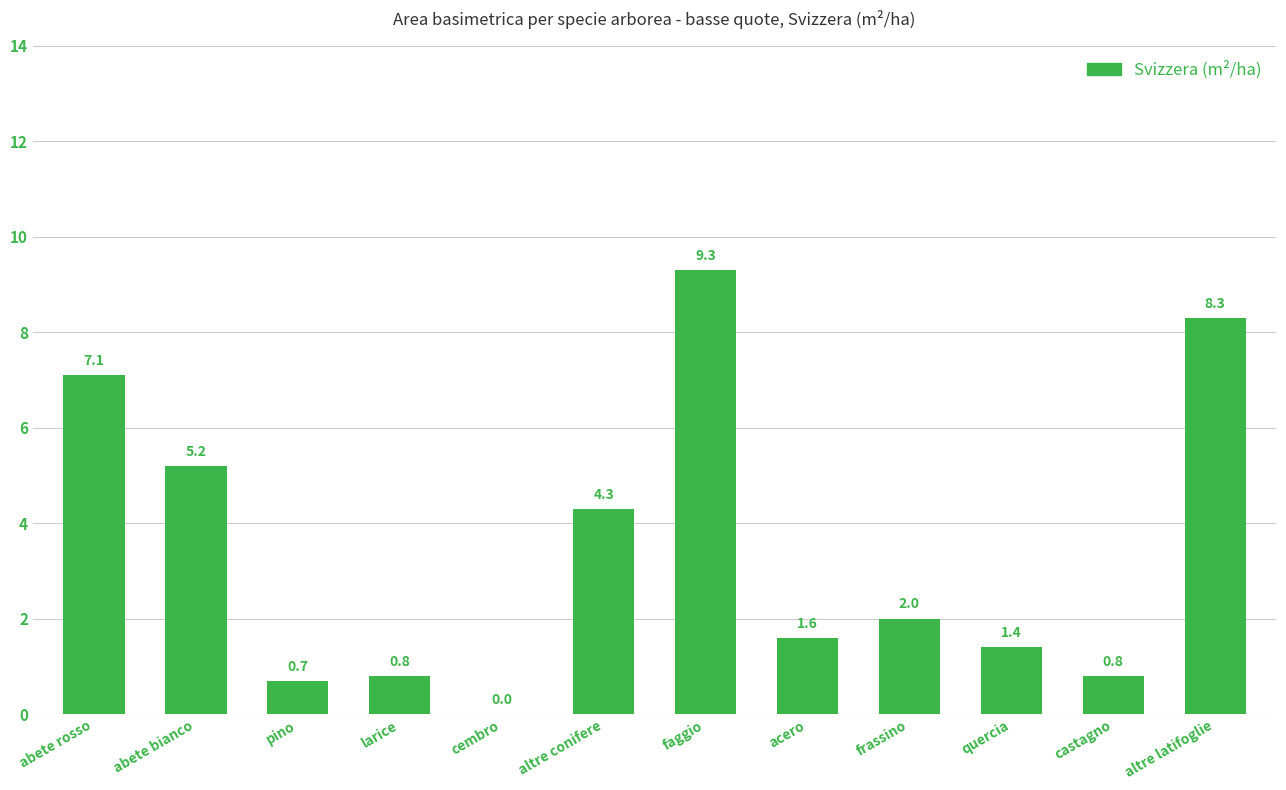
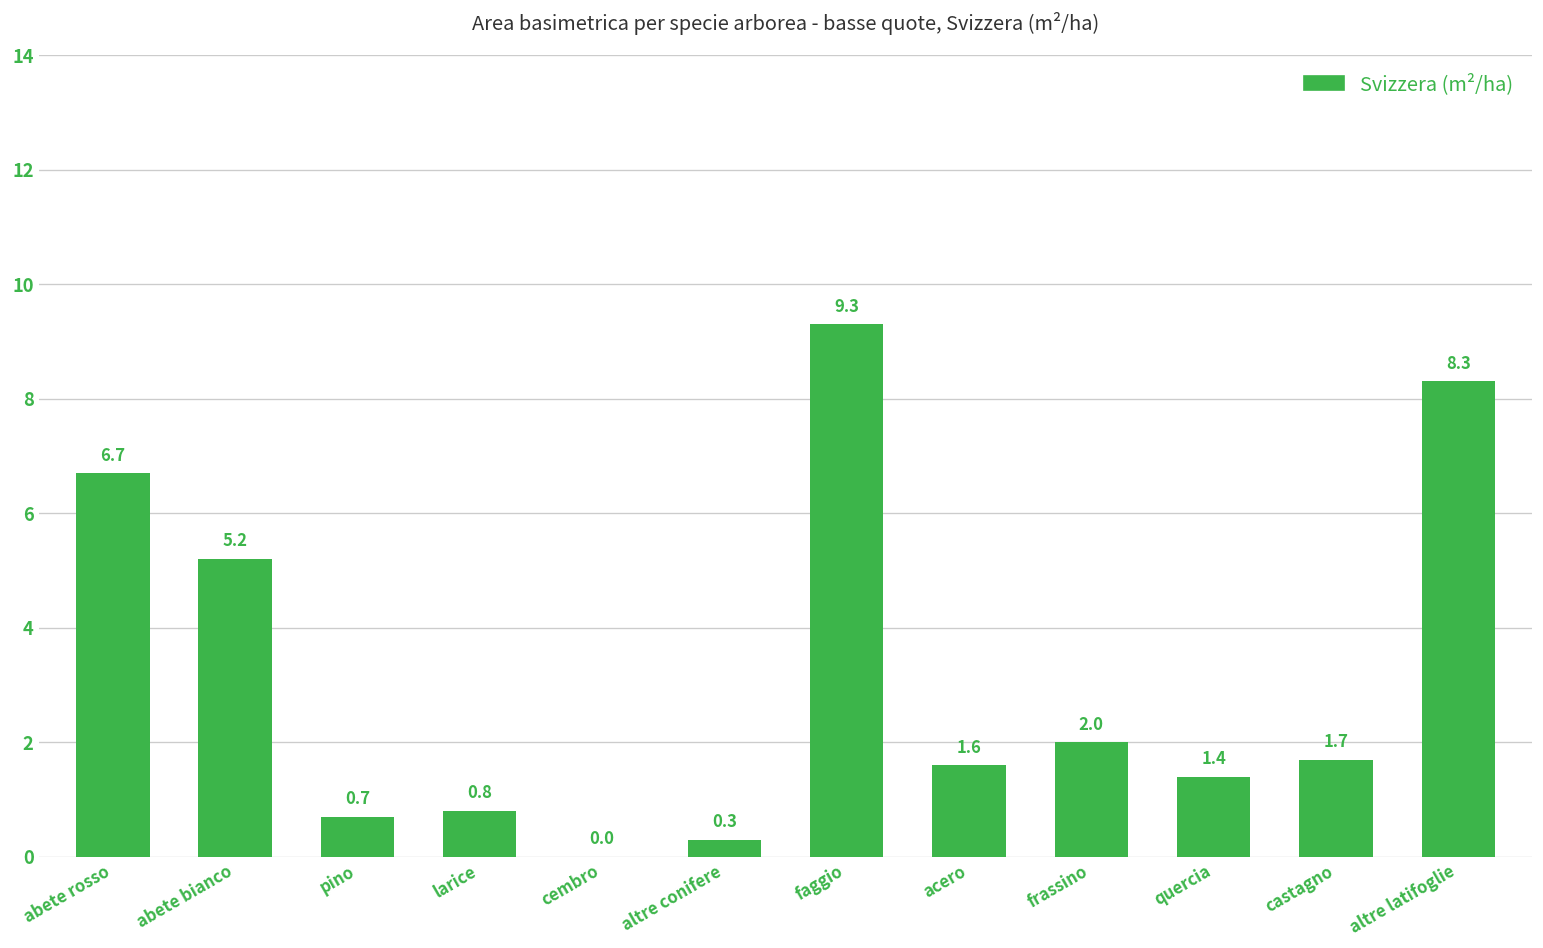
  {
-   "abete rosso": 7.1,
+   "abete rosso": 6.7,
    "abete bianco": 5.2,
    "pino": 0.7,
    "larice": 0.8,
    "cembro": 0.0,
-   "altre conifere": 4.3,
+   "altre conifere": 0.3,
    "faggio": 9.3,
    "acero": 1.6,
    "frassino": 2.0,
    "quercia": 1.4,
-   "castagno": 0.8,
+   "castagno": 1.7,
    "altre latifoglie": 8.3
  }
